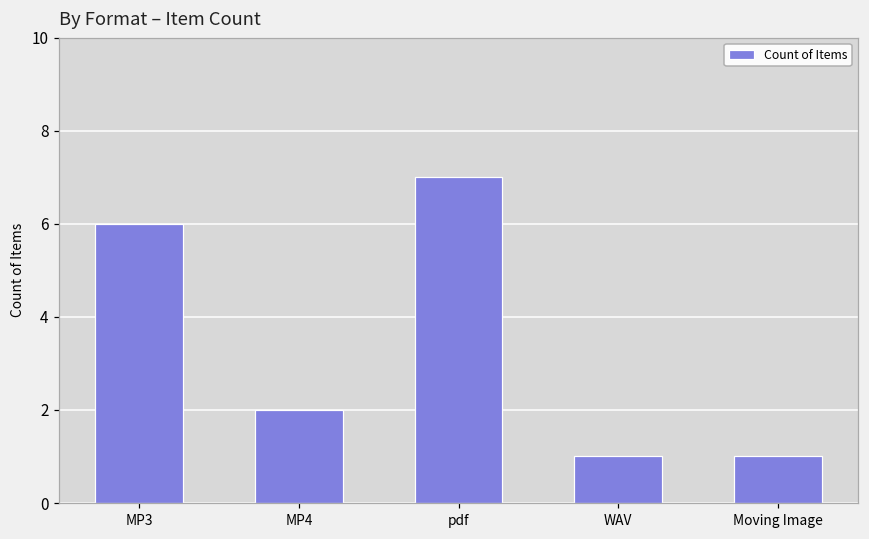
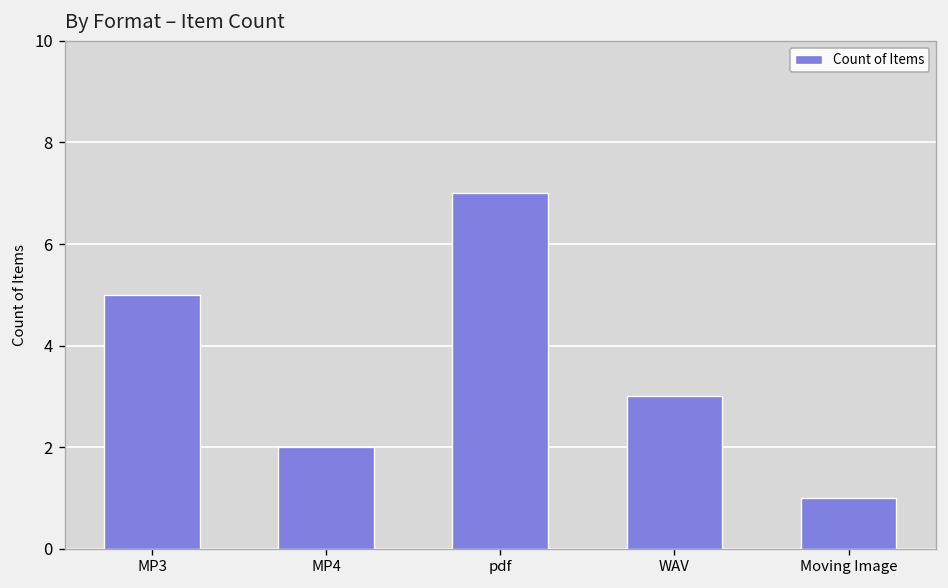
  {
-   "MP3": 6,
+   "MP3": 5,
    "MP4": 2,
    "pdf": 7,
-   "WAV": 1,
+   "WAV": 3,
    "Moving Image": 1
  }
